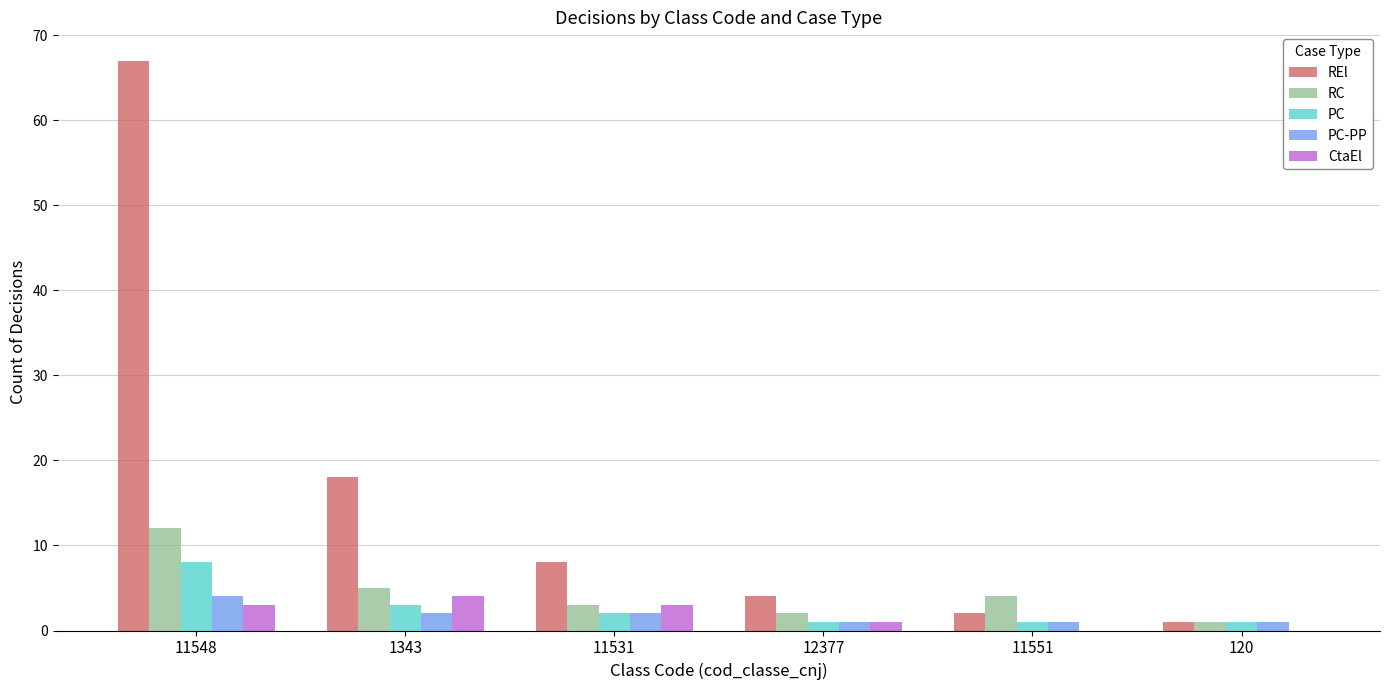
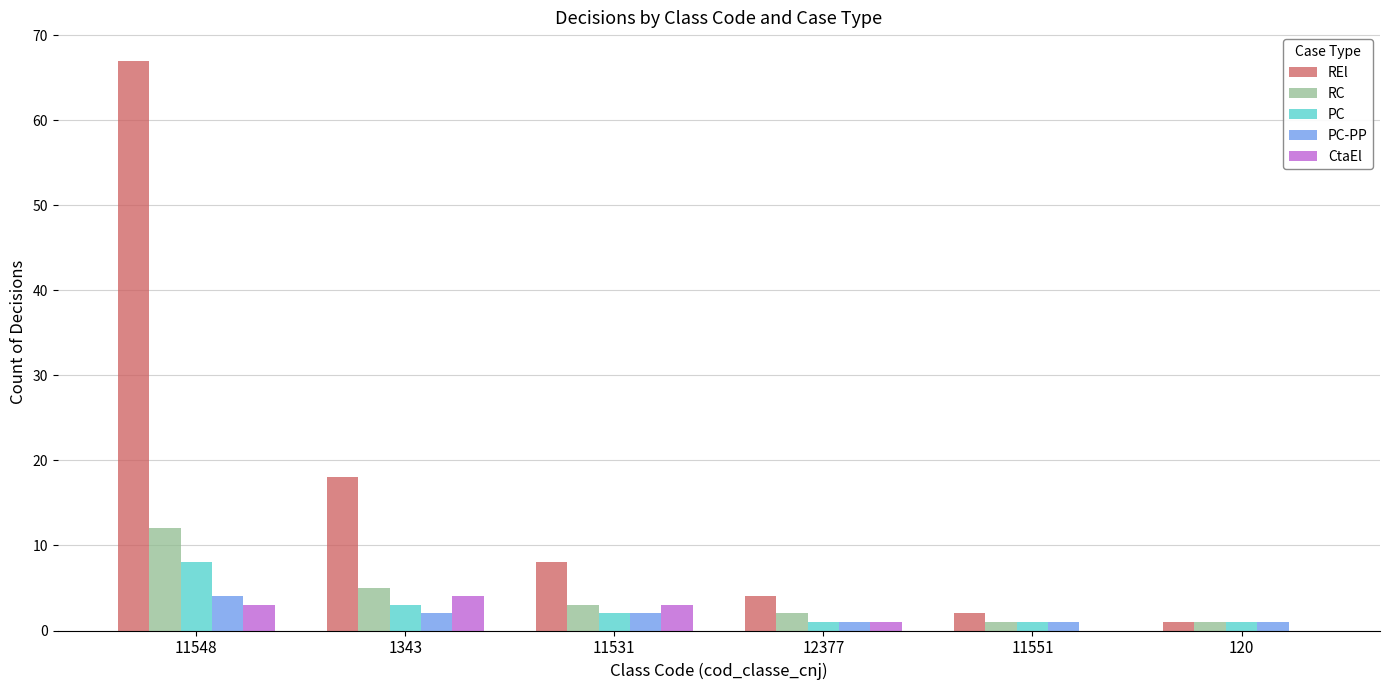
  {
    "REl": {
      "11548": 67,
      "1343": 18,
      "11531": 8,
      "12377": 4,
      "11551": 2,
      "120": 1
    },
    "RC": {
      "11548": 12,
      "1343": 5,
      "11531": 3,
      "12377": 2,
-     "11551": 4,
+     "11551": 1,
      "120": 1
    },
    "PC": {
      "11548": 8,
      "1343": 3,
      "11531": 2,
      "12377": 1,
      "11551": 1,
      "120": 1
    },
    "PC-PP": {
      "11548": 4,
      "1343": 2,
      "11531": 2,
      "12377": 1,
      "11551": 1,
      "120": 1
    },
    "CtaEl": {
      "11548": 3,
      "1343": 4,
      "11531": 3,
      "12377": 1,
      "11551": 0,
      "120": 0
    }
  }
